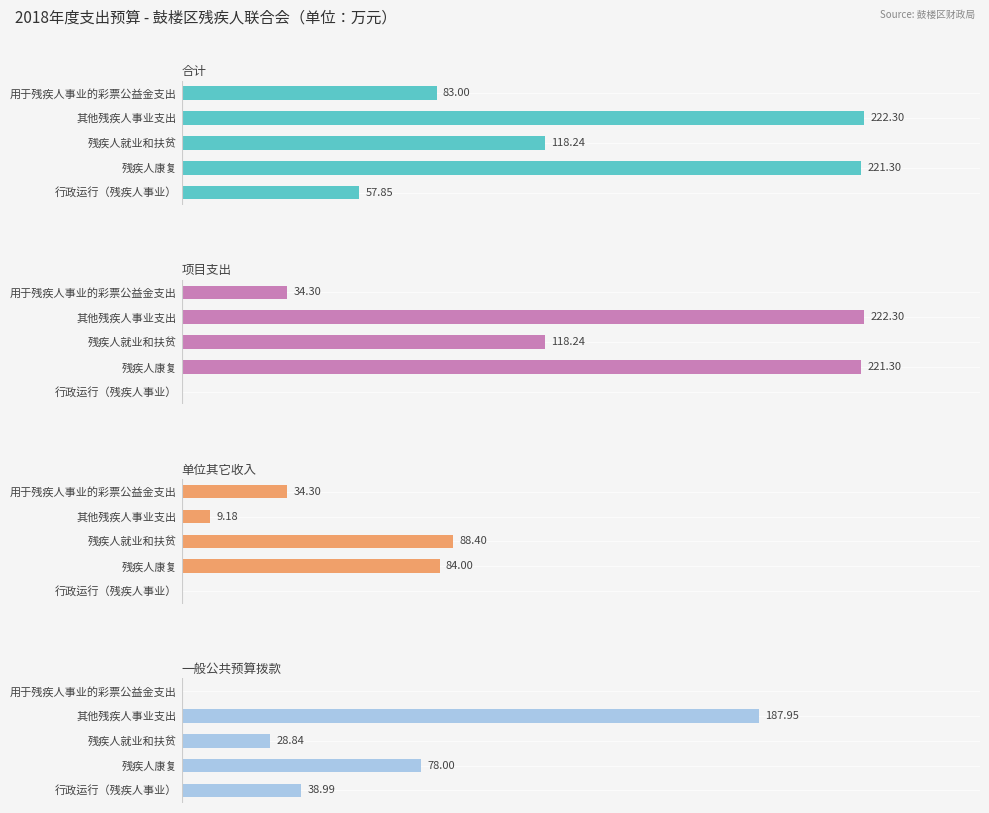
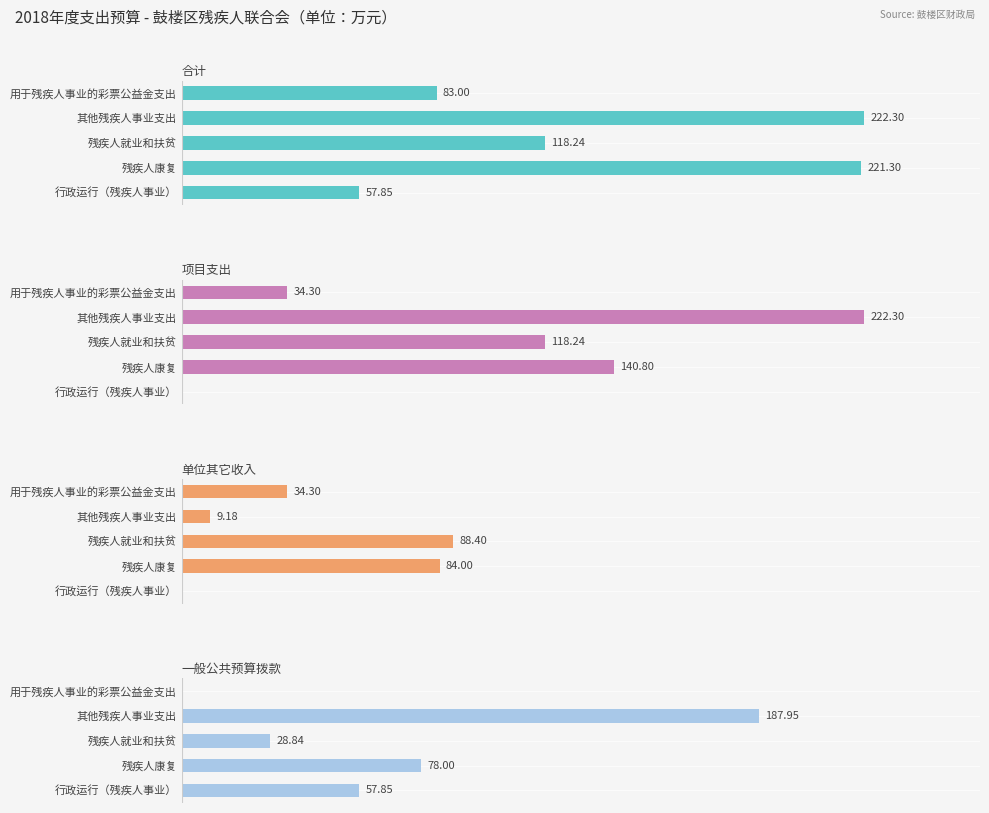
  {
    "合计": {
      "用于残疾人事业的彩票公益金支出": 83.00,
      "其他残疾人事业支出": 222.30,
      "残疾人就业和扶贫": 118.24,
      "残疾人康复": 221.30,
      "行政运行（残疾人事业）": 57.85
    },
    "项目支出": {
      "用于残疾人事业的彩票公益金支出": 34.30,
      "其他残疾人事业支出": 222.30,
      "残疾人就业和扶贫": 118.24,
-     "残疾人康复": 221.30
+     "残疾人康复": 140.80
    },
    "单位其它收入": {
      "用于残疾人事业的彩票公益金支出": 34.30,
      "其他残疾人事业支出": 9.18,
      "残疾人就业和扶贫": 88.40,
      "残疾人康复": 84.00
    },
    "一般公共预算拨款": {
      "其他残疾人事业支出": 187.95,
      "残疾人就业和扶贫": 28.84,
      "残疾人康复": 78.00,
-     "行政运行（残疾人事业）": 38.99
+     "行政运行（残疾人事业）": 57.85
    }
  }
